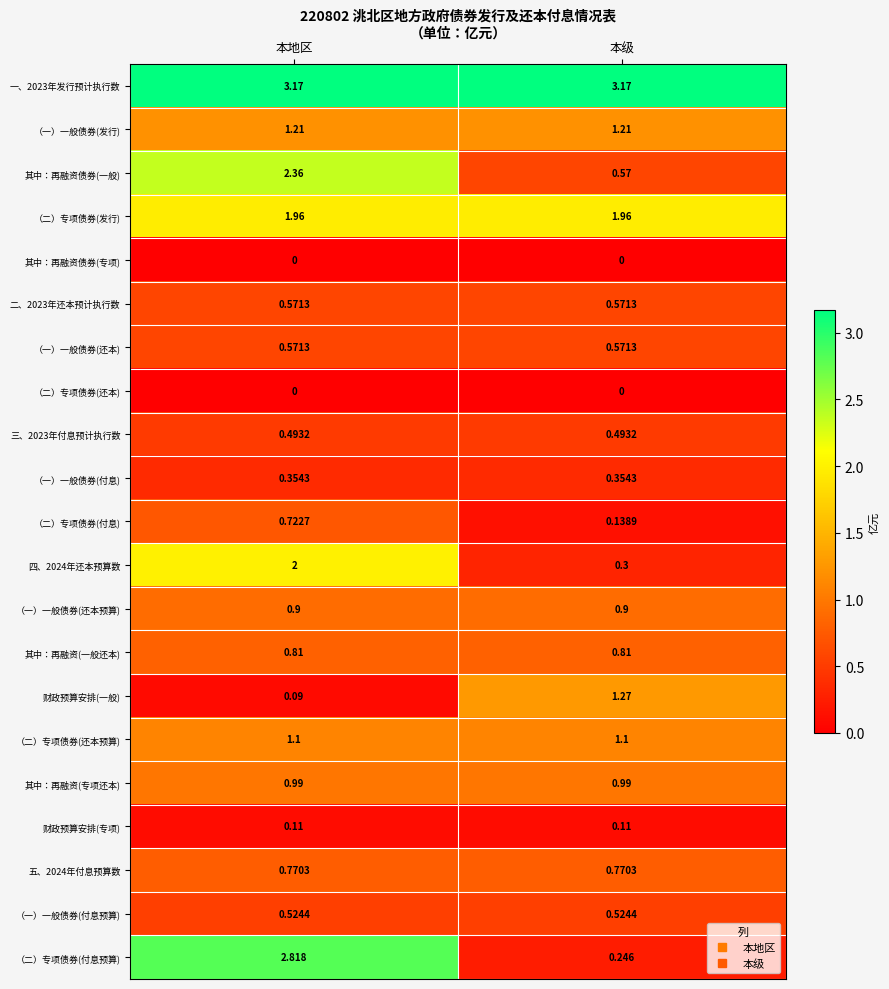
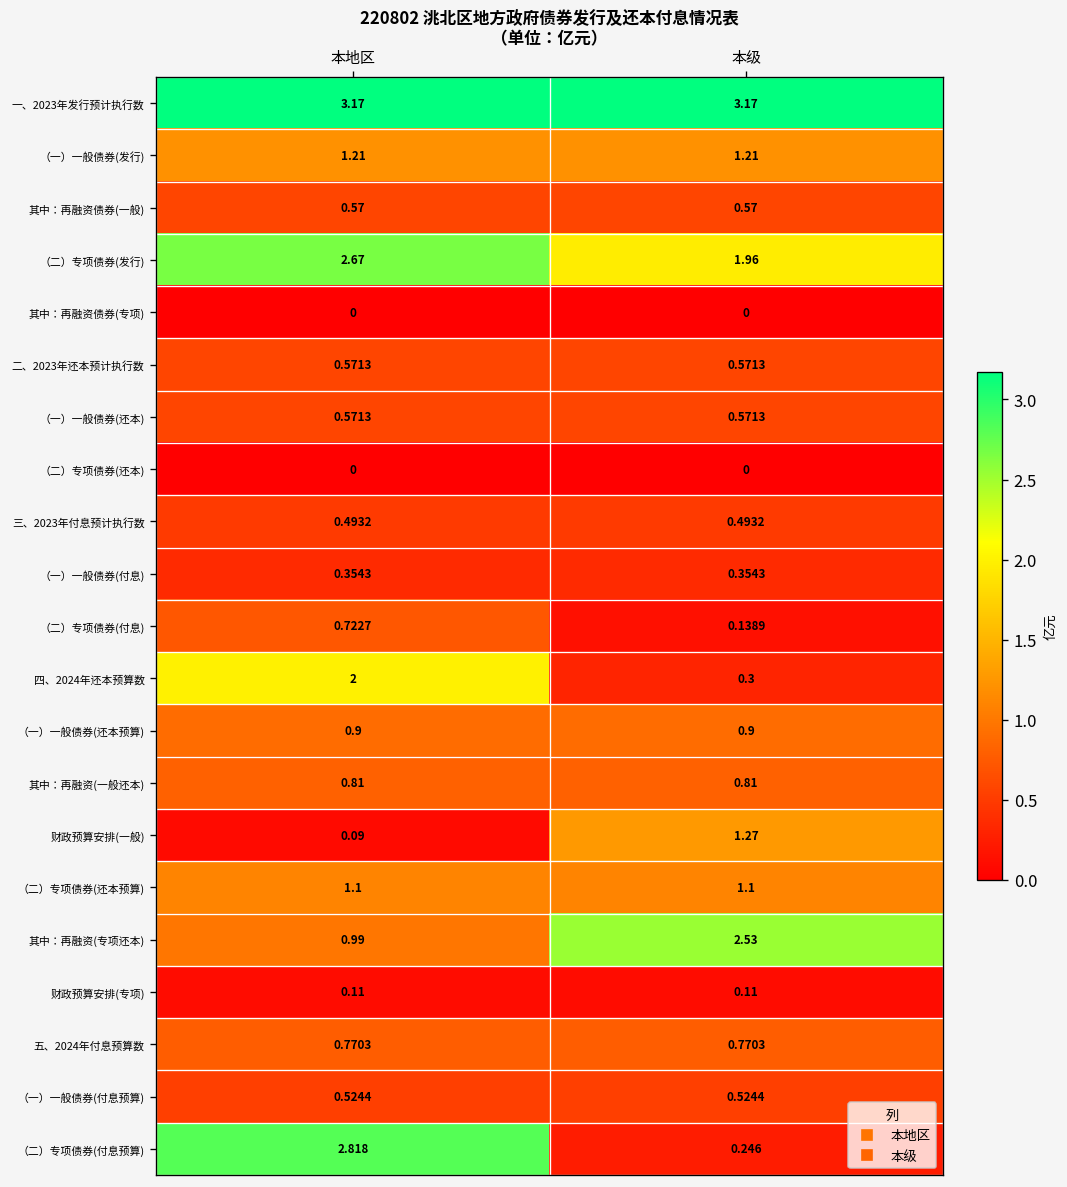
  {
    "一、2023年发行预计执行数": {
      "本地区": 3.17,
      "本级": 3.17
    },
    "（一）一般债券(发行)": {
      "本地区": 1.21,
      "本级": 1.21
    },
    "其中：再融资债券(一般)": {
-     "本地区": 2.36,
+     "本地区": 0.57,
      "本级": 0.57
    },
    "（二）专项债券(发行)": {
-     "本地区": 1.96,
+     "本地区": 2.67,
      "本级": 1.96
    },
    "其中：再融资债券(专项)": {
      "本地区": 0,
      "本级": 0
    },
    "二、2023年还本预计执行数": {
      "本地区": 0.5713,
      "本级": 0.5713
    },
    "（一）一般债券(还本)": {
      "本地区": 0.5713,
      "本级": 0.5713
    },
    "（二）专项债券(还本)": {
      "本地区": 0,
      "本级": 0
    },
    "三、2023年付息预计执行数": {
      "本地区": 0.4932,
      "本级": 0.4932
    },
    "（一）一般债券(付息)": {
      "本地区": 0.3543,
      "本级": 0.3543
    },
    "（二）专项债券(付息)": {
      "本地区": 0.7227,
      "本级": 0.1389
    },
    "四、2024年还本预算数": {
      "本地区": 2,
      "本级": 0.3
    },
    "（一）一般债券(还本预算)": {
      "本地区": 0.9,
      "本级": 0.9
    },
    "其中：再融资(一般还本)": {
      "本地区": 0.81,
      "本级": 0.81
    },
    "财政预算安排(一般)": {
      "本地区": 0.09,
      "本级": 1.27
    },
    "（二）专项债券(还本预算)": {
      "本地区": 1.1,
      "本级": 1.1
    },
    "其中：再融资(专项还本)": {
      "本地区": 0.99,
-     "本级": 0.99
+     "本级": 2.53
    },
    "财政预算安排(专项)": {
      "本地区": 0.11,
      "本级": 0.11
    },
    "五、2024年付息预算数": {
      "本地区": 0.7703,
      "本级": 0.7703
    },
    "（一）一般债券(付息预算)": {
      "本地区": 0.5244,
      "本级": 0.5244
    },
    "（二）专项债券(付息预算)": {
      "本地区": 2.818,
      "本级": 0.246
    }
  }
